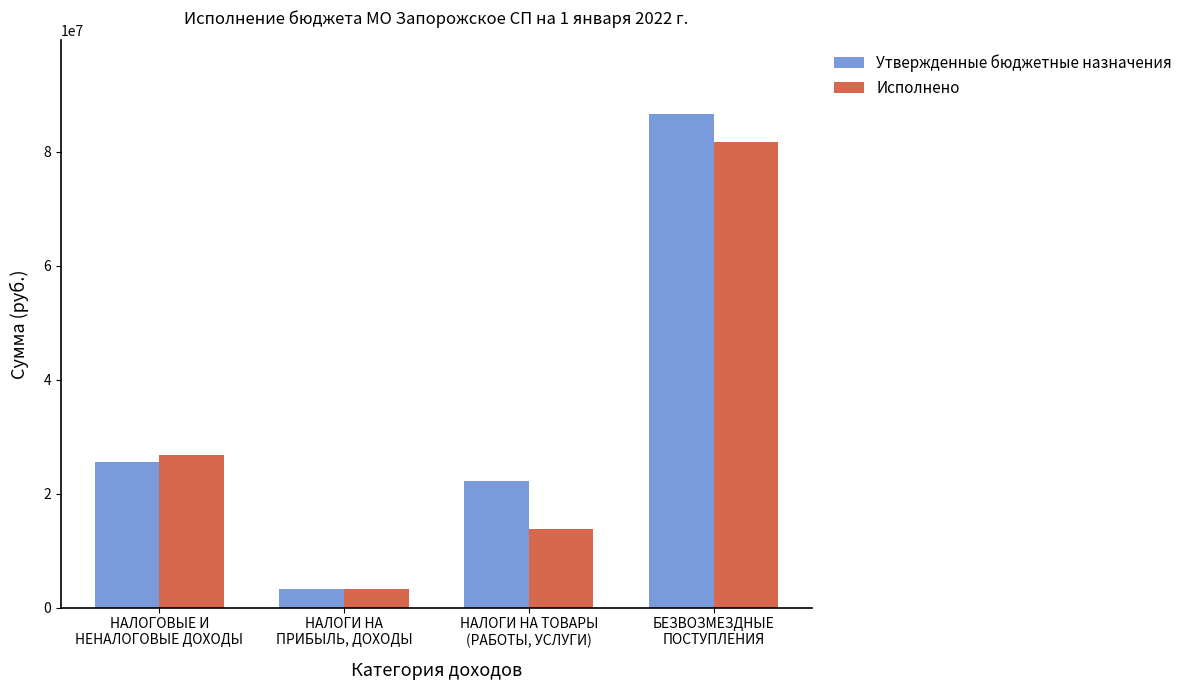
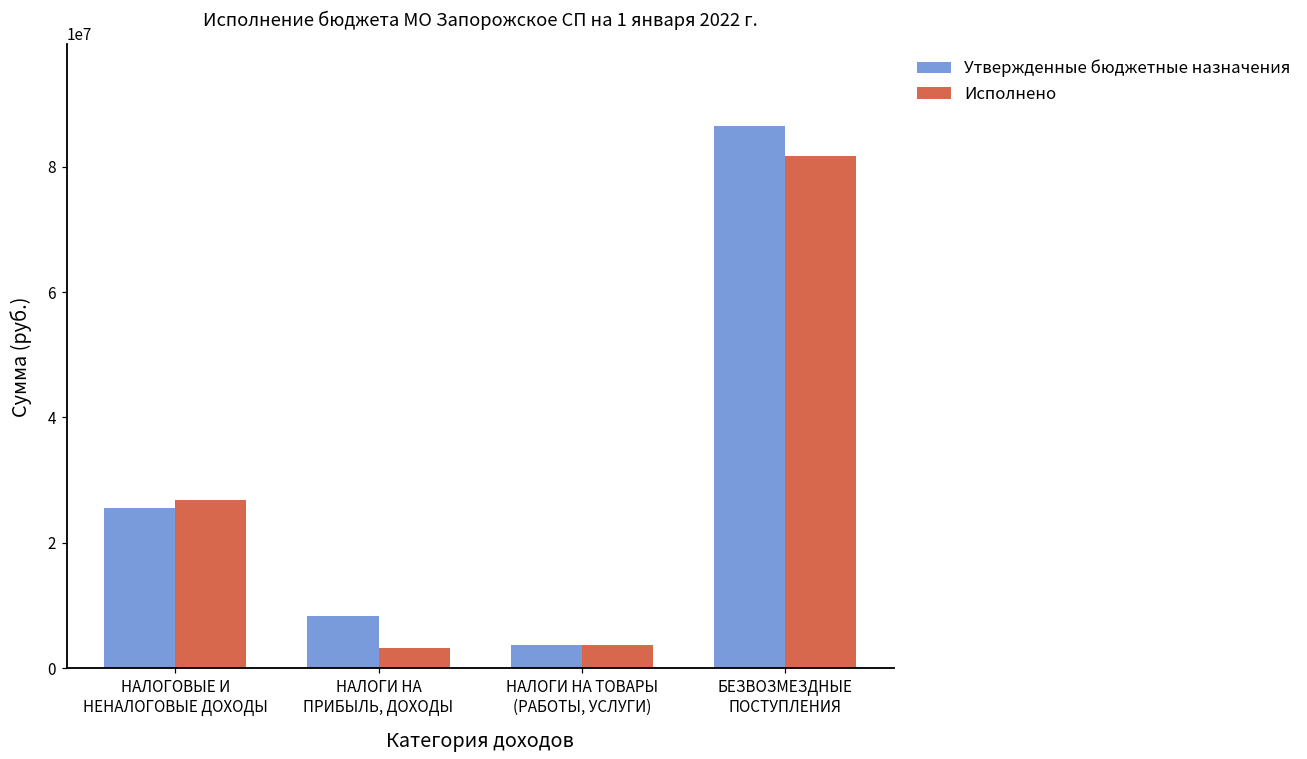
  {
    "Утвержденные бюджетные назначения": {
      "НАЛОГОВЫЕ И НЕНАЛОГОВЫЕ ДОХОДЫ": 26000000,
-     "НАЛОГИ НА ПРИБЫЛЬ, ДОХОДЫ": 3000000,
-     "НАЛОГИ НА ТОВАРЫ (РАБОТЫ, УСЛУГИ)": 22000000,
+     "НАЛОГИ НА ПРИБЫЛЬ, ДОХОДЫ": 8000000,
+     "НАЛОГИ НА ТОВАРЫ (РАБОТЫ, УСЛУГИ)": 4000000,
      "БЕЗВОЗМЕЗДНЫЕ ПОСТУПЛЕНИЯ": 87000000
    },
    "Исполнено": {
      "НАЛОГОВЫЕ И НЕНАЛОГОВЫЕ ДОХОДЫ": 27000000,
      "НАЛОГИ НА ПРИБЫЛЬ, ДОХОДЫ": 3000000,
-     "НАЛОГИ НА ТОВАРЫ (РАБОТЫ, УСЛУГИ)": 14000000,
+     "НАЛОГИ НА ТОВАРЫ (РАБОТЫ, УСЛУГИ)": 4000000,
      "БЕЗВОЗМЕЗДНЫЕ ПОСТУПЛЕНИЯ": 82000000
    }
  }
